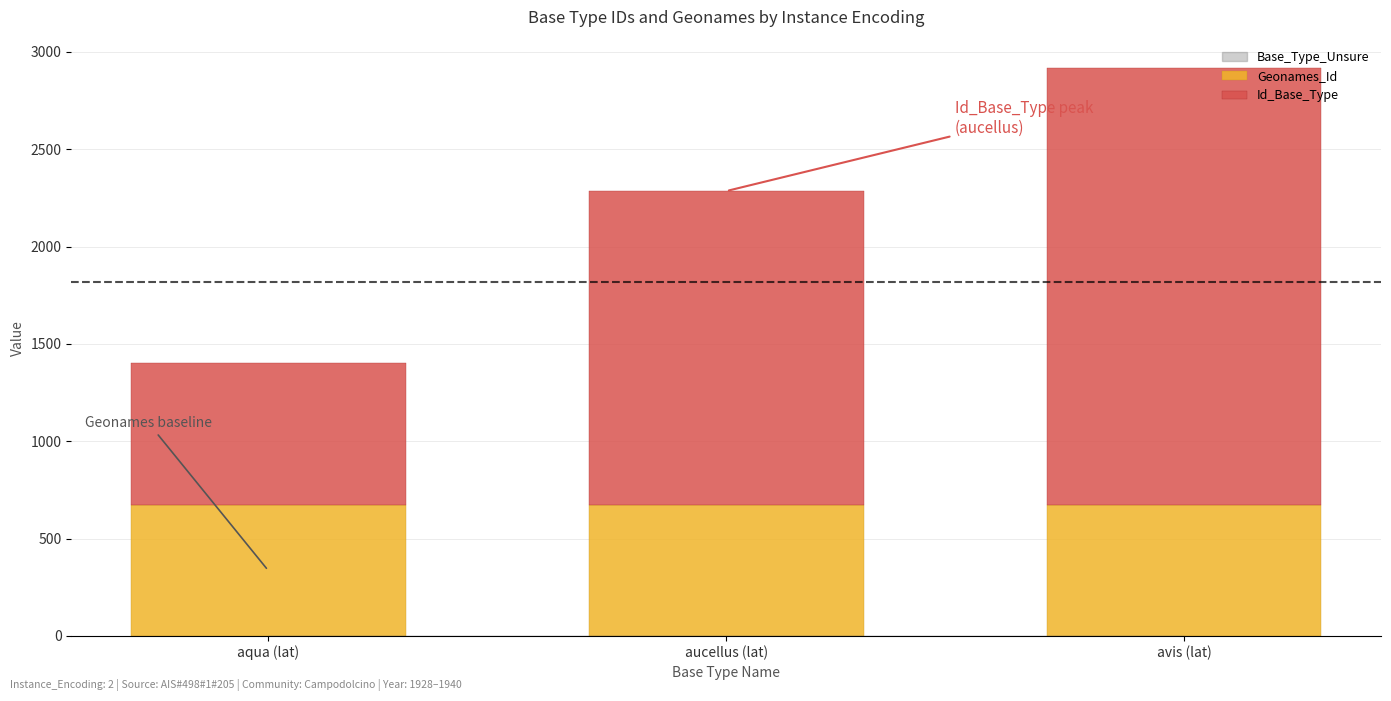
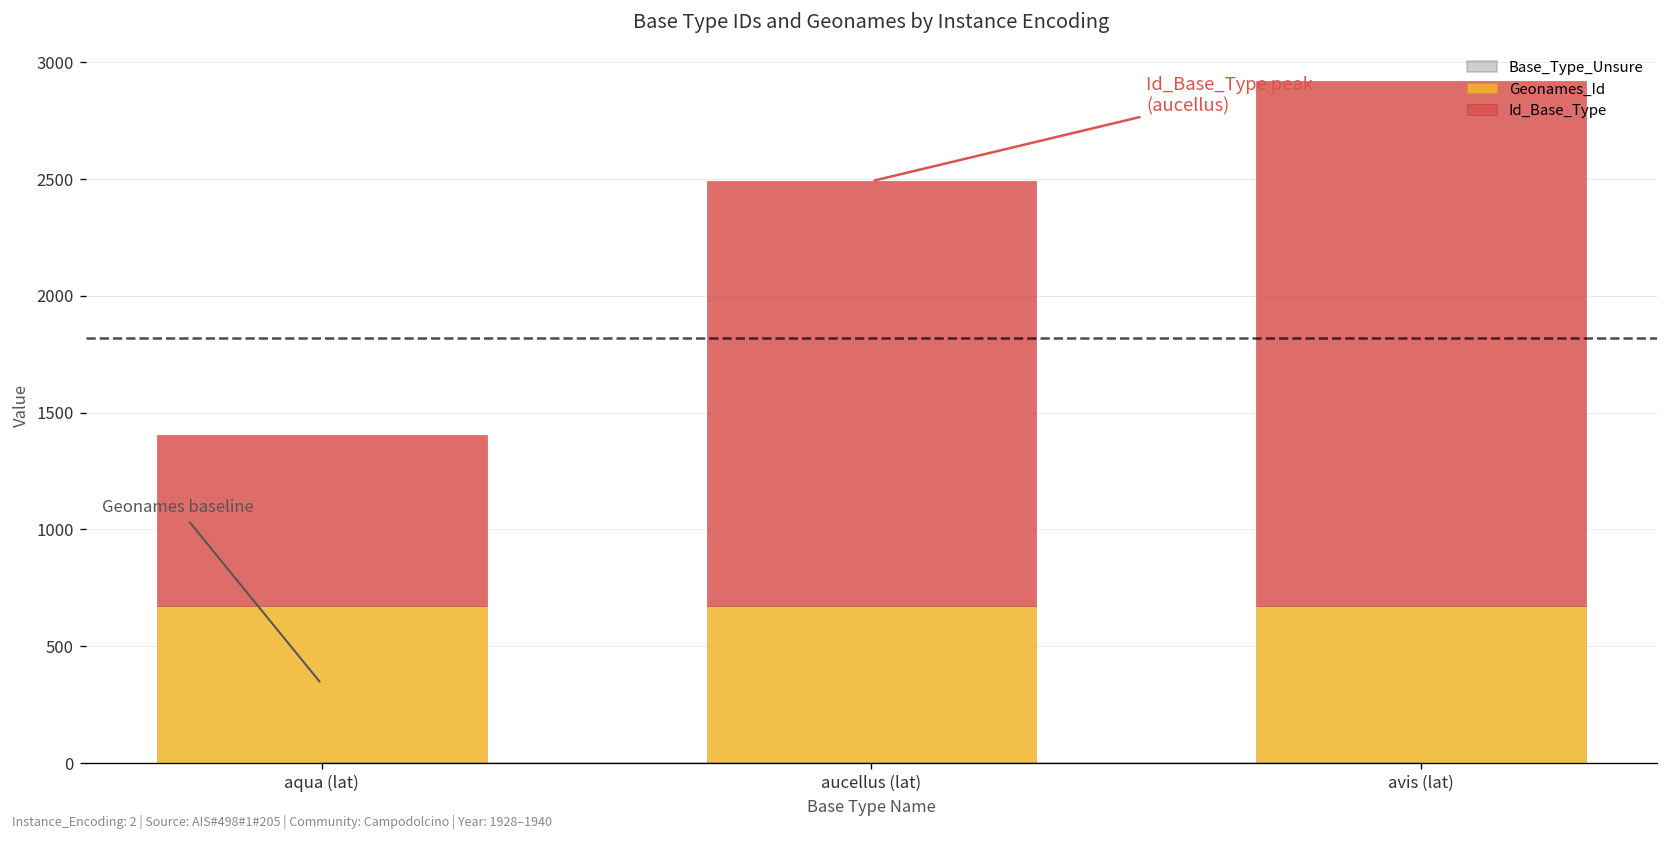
  {
    "Geonames_Id": {
      "aqua (lat)": 670,
      "aucellus (lat)": 670,
      "avis (lat)": 670
    },
    "Id_Base_Type": {
      "aqua (lat)": 730,
-     "aucellus (lat)": 1610,
+     "aucellus (lat)": 1820,
      "avis (lat)": 2240
    }
  }
